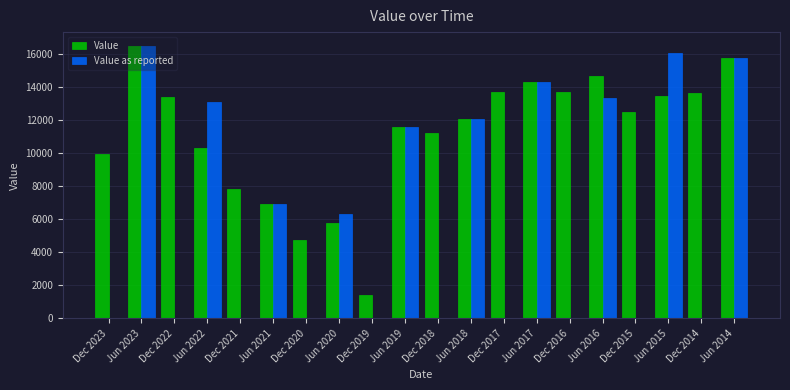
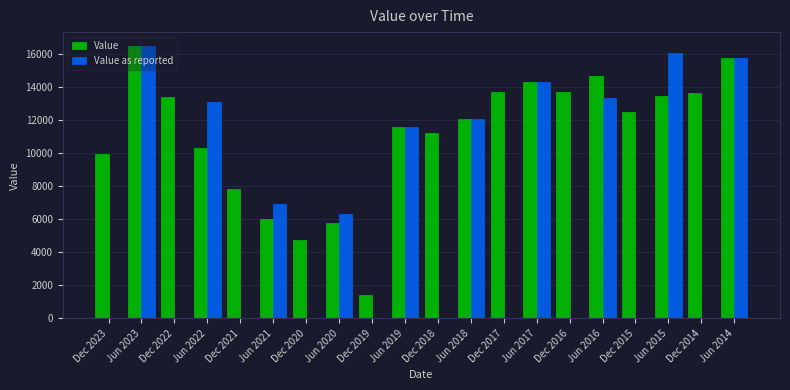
  {
    "Value": {
      "Dec 2023": 9900,
      "Dec 2022": 13400,
      "Jun 2022": 10300,
      "Dec 2021": 7800,
-     "Jun 2021": 6900,
+     "Jun 2021": 6000,
      "Dec 2020": 4800,
      "Jun 2020": 5800,
      "Dec 2019": 1400,
      "Jun 2019": 11600,
      "Dec 2018": 11200,
      "Jun 2018": 12100,
      "Dec 2017": 13700,
      "Jun 2017": 14300,
      "Dec 2016": 13700,
      "Jun 2016": 14700,
      "Dec 2015": 12500,
      "Jun 2015": 13400,
      "Dec 2014": 13700,
      "Jun 2014": 15700
    },
    "Value as reported": {
      "Dec 2023": 0,
      "Dec 2022": 0,
      "Jun 2022": 13100,
      "Dec 2021": 0,
      "Jun 2021": 6900,
      "Dec 2020": 0,
      "Jun 2020": 6300,
      "Dec 2019": 0,
      "Jun 2019": 11600,
      "Dec 2018": 0,
      "Jun 2018": 12100,
      "Dec 2017": 0,
      "Jun 2017": 14300,
      "Dec 2016": 0,
      "Jun 2016": 13400,
      "Dec 2015": 0,
      "Jun 2015": 16100,
      "Dec 2014": 0,
      "Jun 2014": 15700
    }
  }
